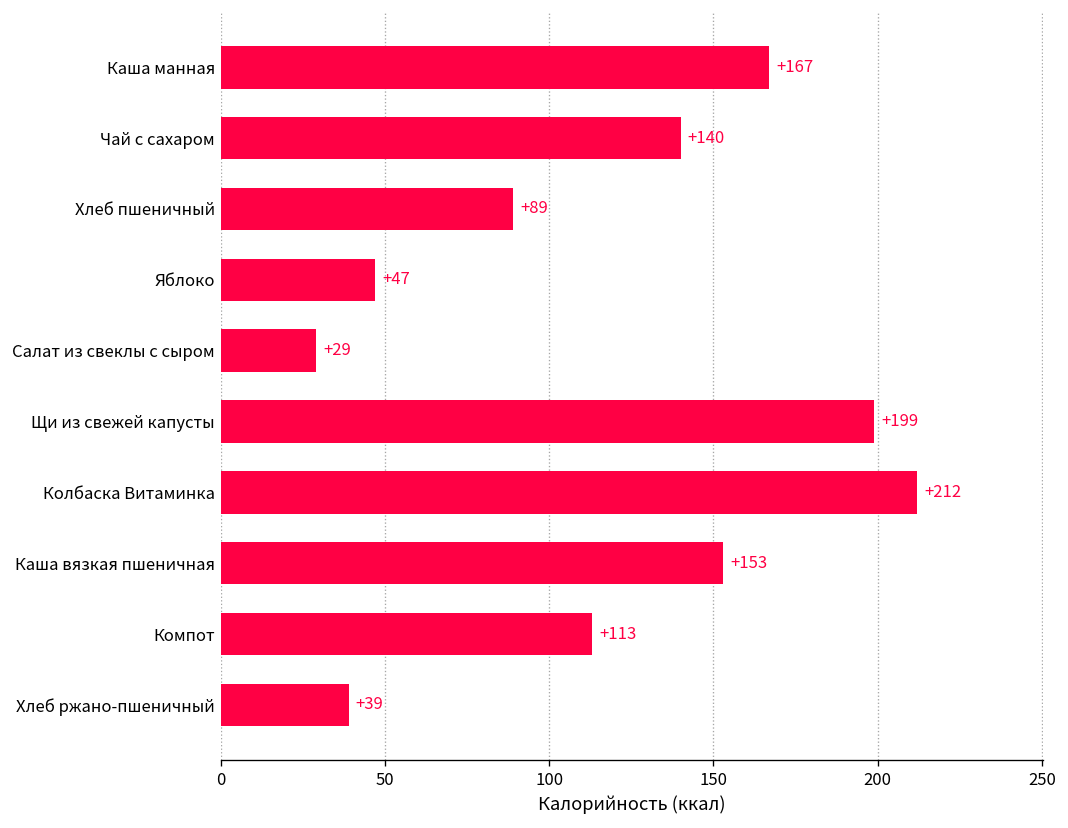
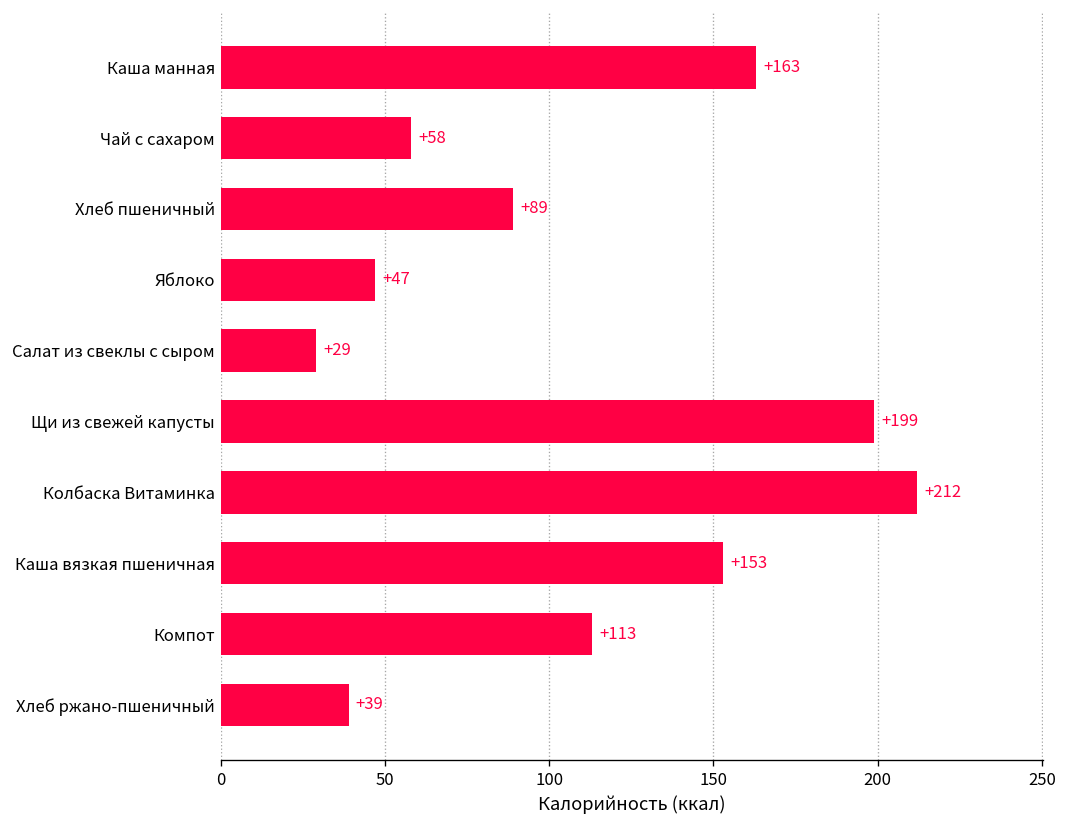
  {
-   "Каша манная": "+167",
-   "Чай с сахаром": "+140",
+   "Каша манная": "+163",
+   "Чай с сахаром": "+58",
    "Хлеб пшеничный": "+89",
    "Яблоко": "+47",
    "Салат из свеклы с сыром": "+29",
    "Щи из свежей капусты": "+199",
    "Колбаска Витаминка": "+212",
    "Каша вязкая пшеничная": "+153",
    "Компот": "+113",
    "Хлеб ржано-пшеничный": "+39"
  }
